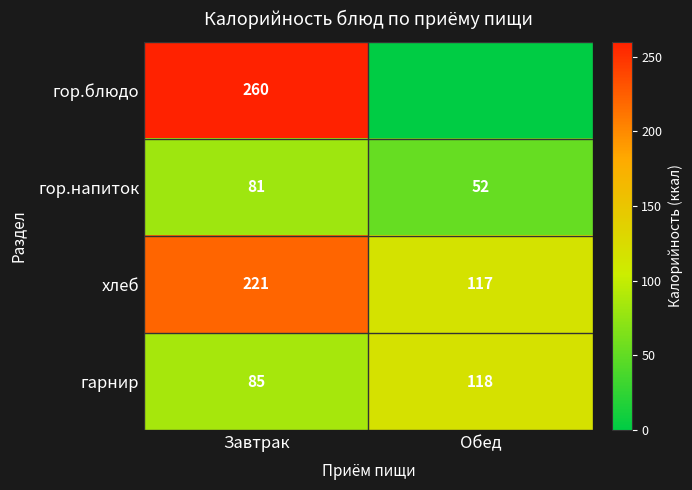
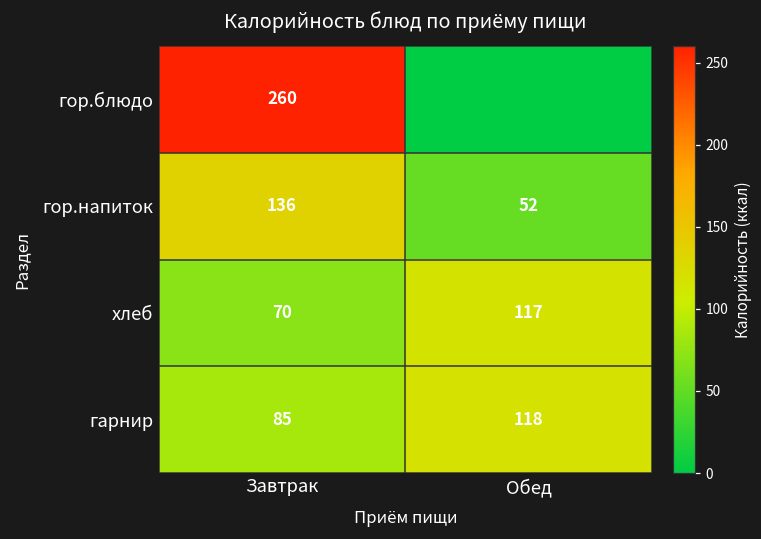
  {
    "гор.блюдо": {
      "Завтрак": 260
    },
    "гор.напиток": {
-     "Завтрак": 81,
+     "Завтрак": 136,
      "Обед": 52
    },
    "хлеб": {
-     "Завтрак": 221,
+     "Завтрак": 70,
      "Обед": 117
    },
    "гарнир": {
      "Завтрак": 85,
      "Обед": 118
    }
  }
